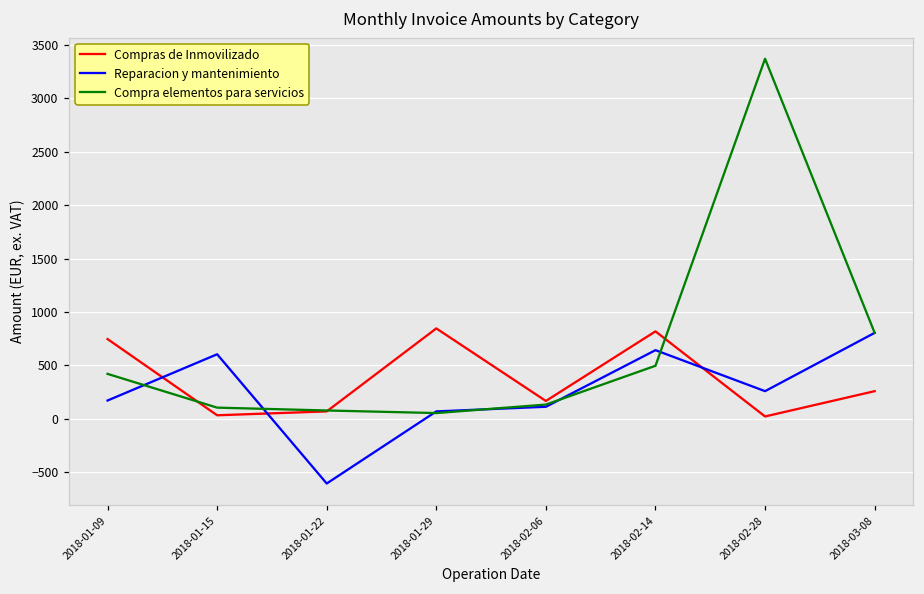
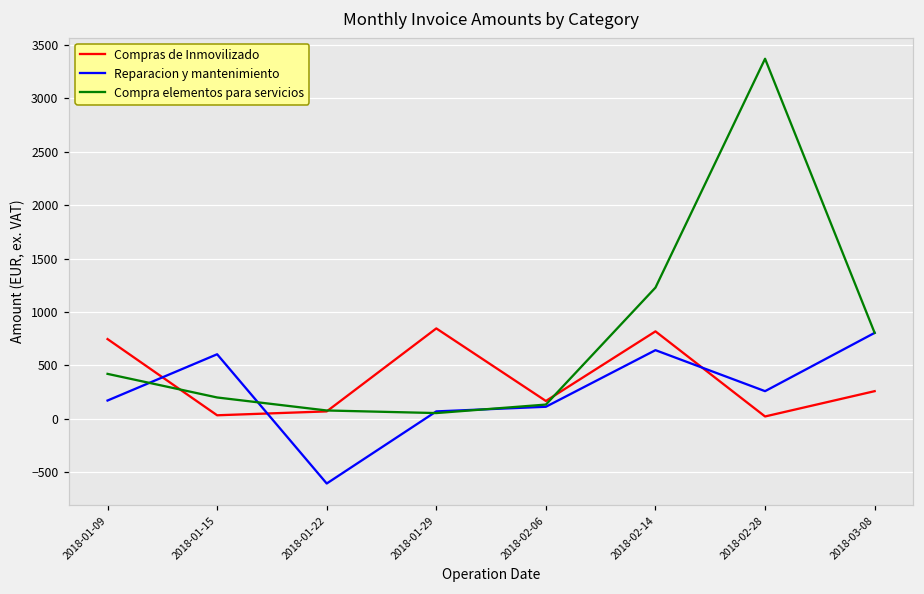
  {
    "Compras de Inmovilizado": {
      "2018-01-09": 700,
      "2018-01-15": 0,
      "2018-01-29": 800,
      "2018-02-06": 200,
      "2018-02-14": 800,
      "2018-02-28": 0,
      "2018-03-08": 300
    },
    "Reparacion y mantenimiento": {
      "2018-01-09": 200,
      "2018-01-15": 600,
      "2018-01-22": -600,
      "2018-02-14": 600,
      "2018-02-28": 300
    },
    "Compra elementos para servicios": {
      "2018-01-09": 400,
-     "2018-01-15": 100,
-     "2018-02-14": 500,
+     "2018-01-15": 200,
+     "2018-02-14": 1200,
      "2018-02-28": 3400
    }
  }
